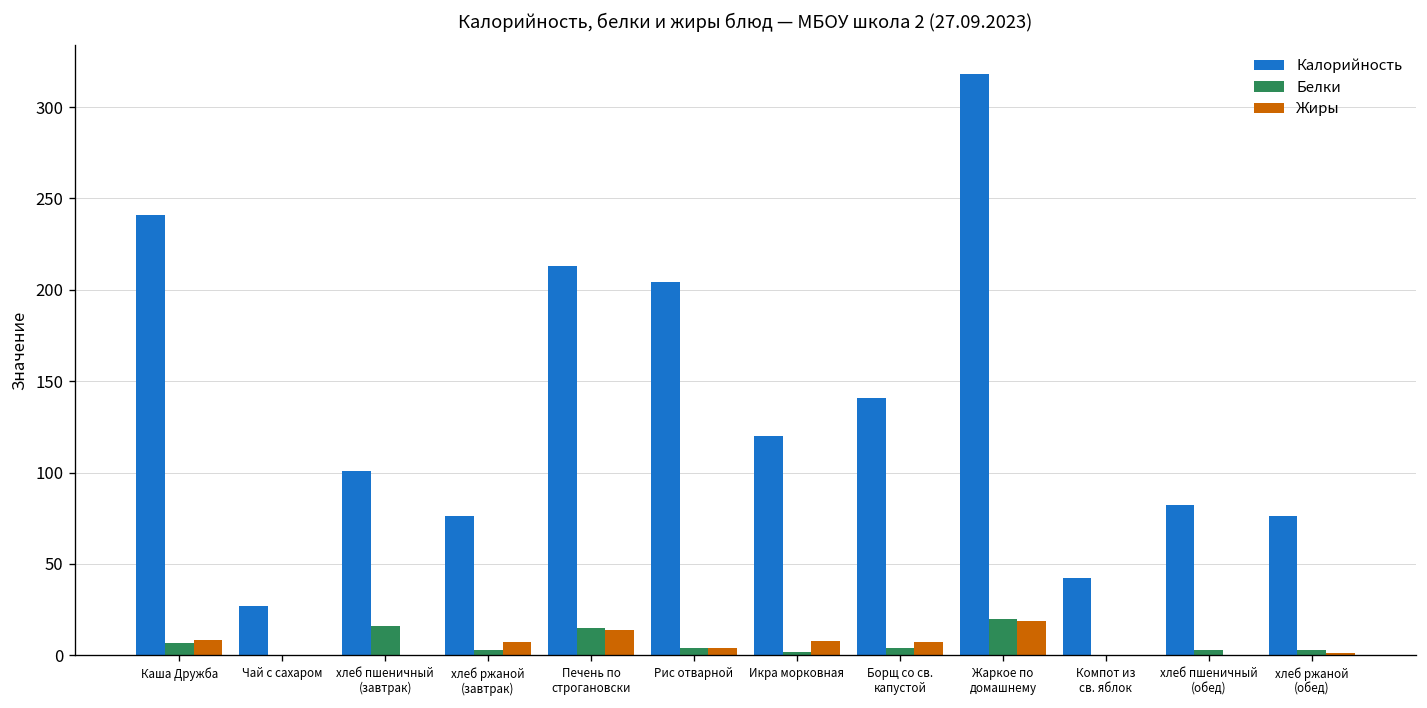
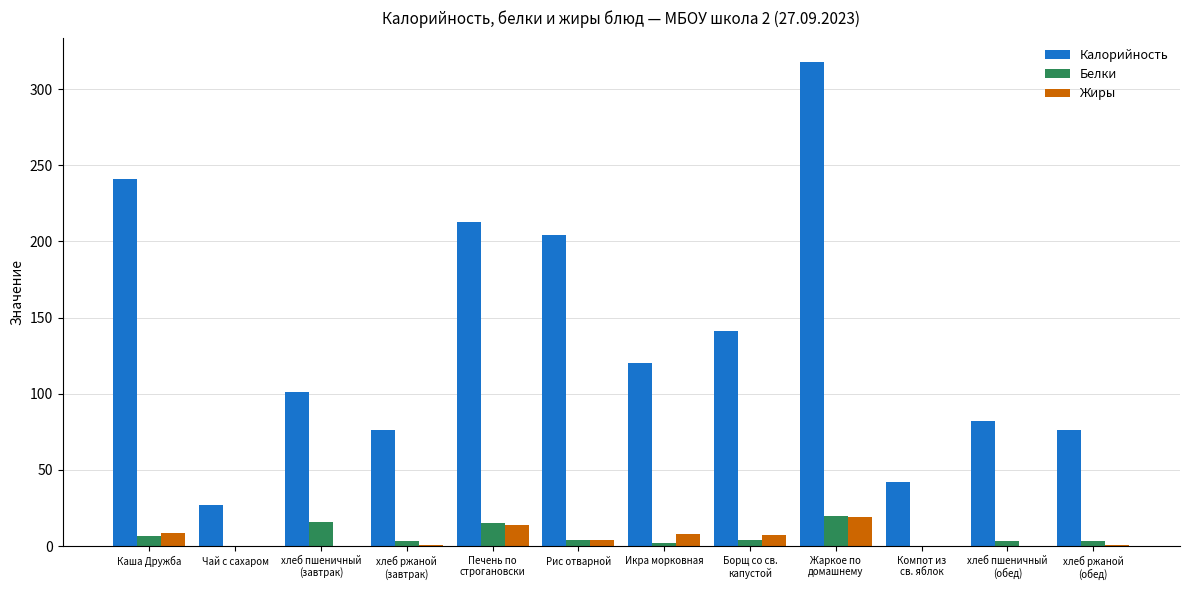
  {
    "Калорийность": {
      "Каша Дружба": 241,
      "Чай с сахаром": 27,
      "хлеб пшеничный (завтрак)": 101,
      "хлеб ржаной (завтрак)": 76,
      "Печень по строгановски": 213,
      "Рис отварной": 204,
      "Икра морковная": 120,
      "Борщ со св. капустой": 141,
      "Жаркое по домашнему": 318,
      "Компот из св. яблок": 42,
      "хлеб пшеничный (обед)": 82,
      "хлеб ржаной (обед)": 76
    },
    "Белки": {
      "Каша Дружба": 7,
      "Чай с сахаром": 0,
      "хлеб пшеничный (завтрак)": 16,
      "хлеб ржаной (завтрак)": 3,
      "Печень по строгановски": 15,
      "Рис отварной": 4,
      "Икра морковная": 2,
      "Борщ со св. капустой": 4,
      "Жаркое по домашнему": 20,
      "Компот из св. яблок": 0,
      "хлеб пшеничный (обед)": 3,
      "хлеб ржаной (обед)": 3
    },
    "Жиры": {
      "Каша Дружба": 8,
      "Чай с сахаром": 0,
      "хлеб пшеничный (завтрак)": 0,
-     "хлеб ржаной (завтрак)": 7,
+     "хлеб ржаной (завтрак)": 1,
      "Печень по строгановски": 14,
      "Рис отварной": 4,
      "Икра морковная": 8,
      "Борщ со св. капустой": 7,
      "Жаркое по домашнему": 19,
      "Компот из св. яблок": 0,
      "хлеб пшеничный (обед)": 0
    }
  }
